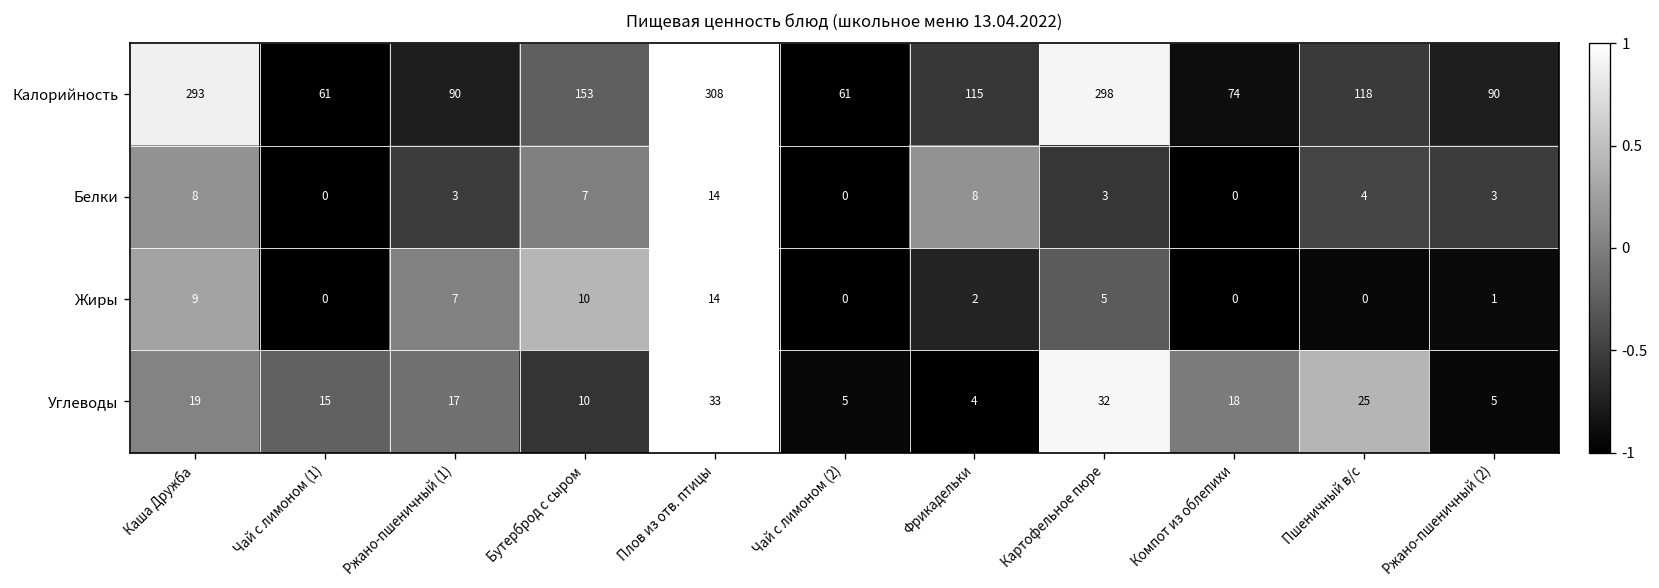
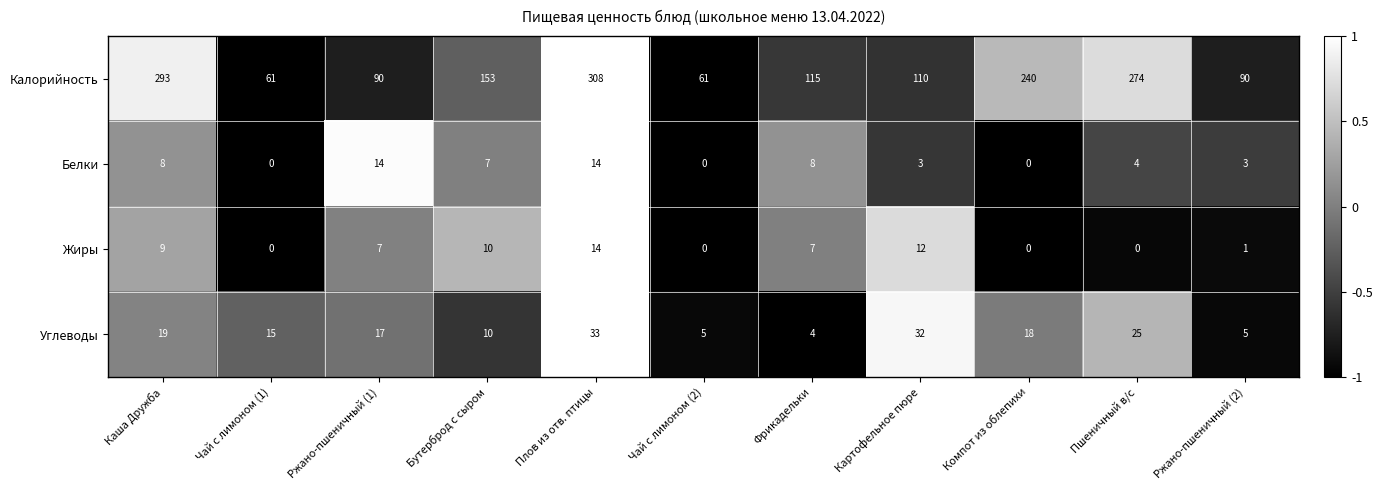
  {
    "Калорийность": {
      "Каша Дружба": 293,
      "Чай с лимоном (1)": 61,
      "Ржано-пшеничный (1)": 90,
      "Бутерброд с сыром": 153,
      "Плов из отв. птицы": 308,
      "Чай с лимоном (2)": 61,
      "Фрикадельки": 115,
-     "Картофельное пюре": 298,
-     "Компот из облепихи": 74,
-     "Пшеничный в/с": 118,
+     "Картофельное пюре": 110,
+     "Компот из облепихи": 240,
+     "Пшеничный в/с": 274,
      "Ржано-пшеничный (2)": 90
    },
    "Белки": {
      "Каша Дружба": 8,
      "Чай с лимоном (1)": 0,
-     "Ржано-пшеничный (1)": 3,
+     "Ржано-пшеничный (1)": 14,
      "Бутерброд с сыром": 7,
      "Плов из отв. птицы": 14,
      "Чай с лимоном (2)": 0,
      "Фрикадельки": 8,
      "Картофельное пюре": 3,
      "Компот из облепихи": 0,
      "Пшеничный в/с": 4,
      "Ржано-пшеничный (2)": 3
    },
    "Жиры": {
      "Каша Дружба": 9,
      "Чай с лимоном (1)": 0,
      "Ржано-пшеничный (1)": 7,
      "Бутерброд с сыром": 10,
      "Плов из отв. птицы": 14,
      "Чай с лимоном (2)": 0,
-     "Фрикадельки": 2,
-     "Картофельное пюре": 5,
+     "Фрикадельки": 7,
+     "Картофельное пюре": 12,
      "Компот из облепихи": 0,
      "Пшеничный в/с": 0,
      "Ржано-пшеничный (2)": 1
    },
    "Углеводы": {
      "Каша Дружба": 19,
      "Чай с лимоном (1)": 15,
      "Ржано-пшеничный (1)": 17,
      "Бутерброд с сыром": 10,
      "Плов из отв. птицы": 33,
      "Чай с лимоном (2)": 5,
      "Фрикадельки": 4,
      "Картофельное пюре": 32,
      "Компот из облепихи": 18,
      "Пшеничный в/с": 25,
      "Ржано-пшеничный (2)": 5
    }
  }
